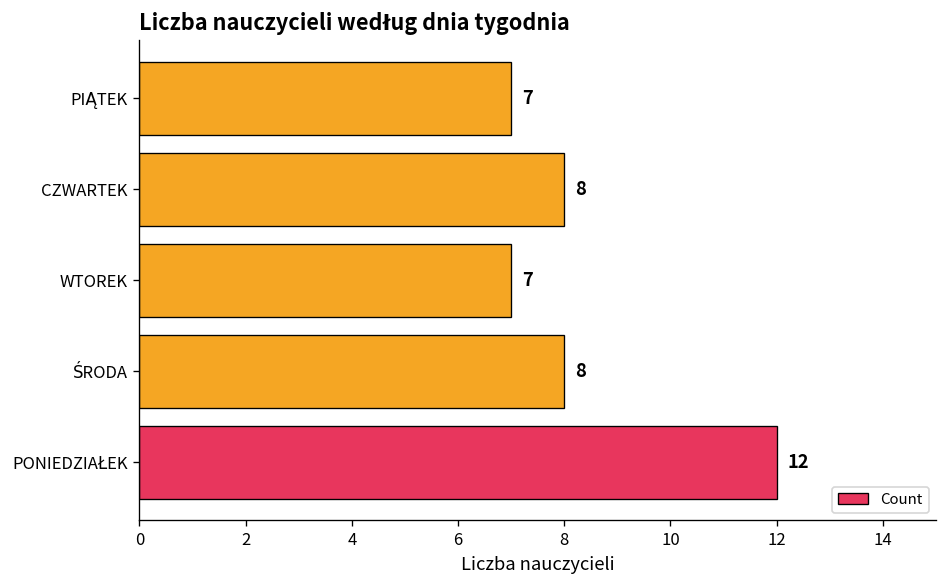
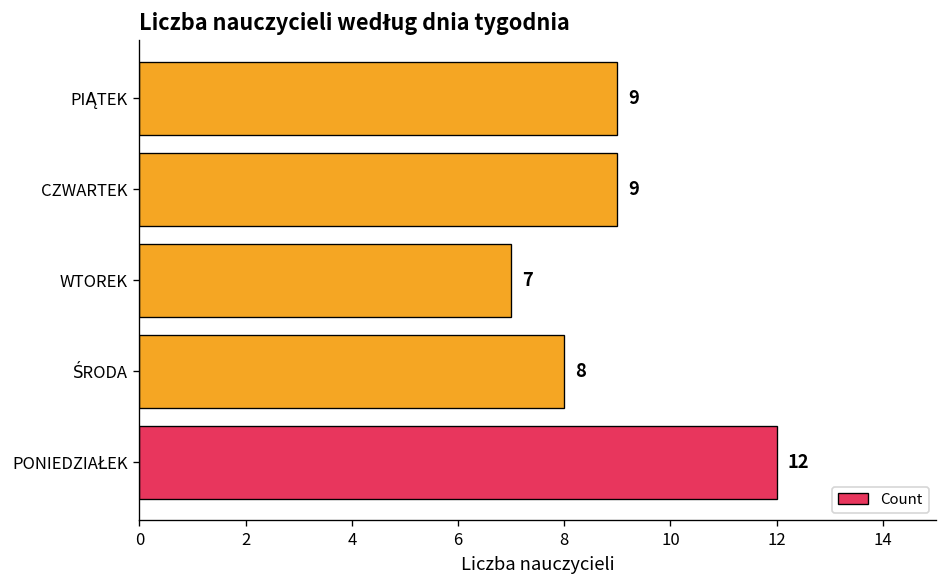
  {
-   "PIĄTEK": 7,
-   "CZWARTEK": 8,
+   "PIĄTEK": 9,
+   "CZWARTEK": 9,
    "WTOREK": 7,
    "ŚRODA": 8,
    "PONIEDZIAŁEK": 12
  }
